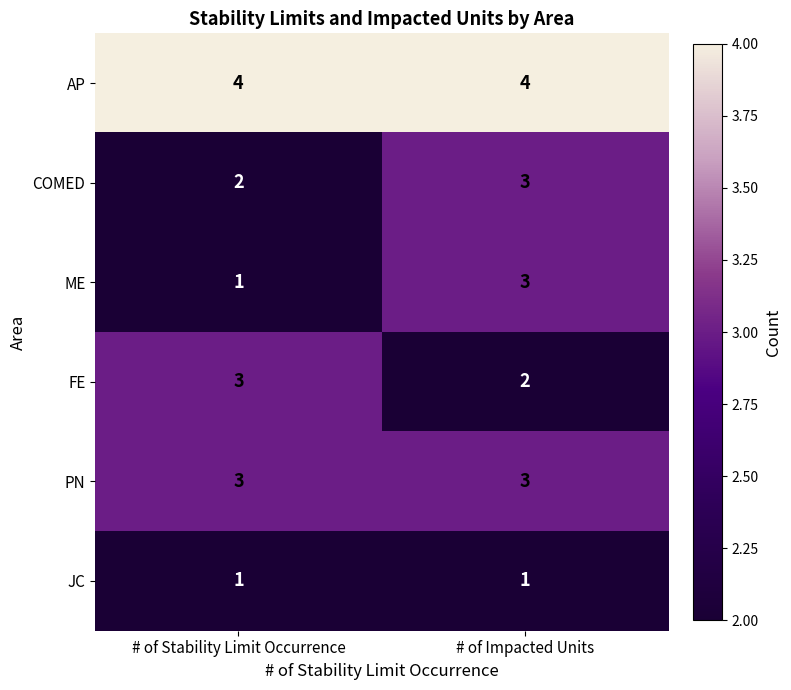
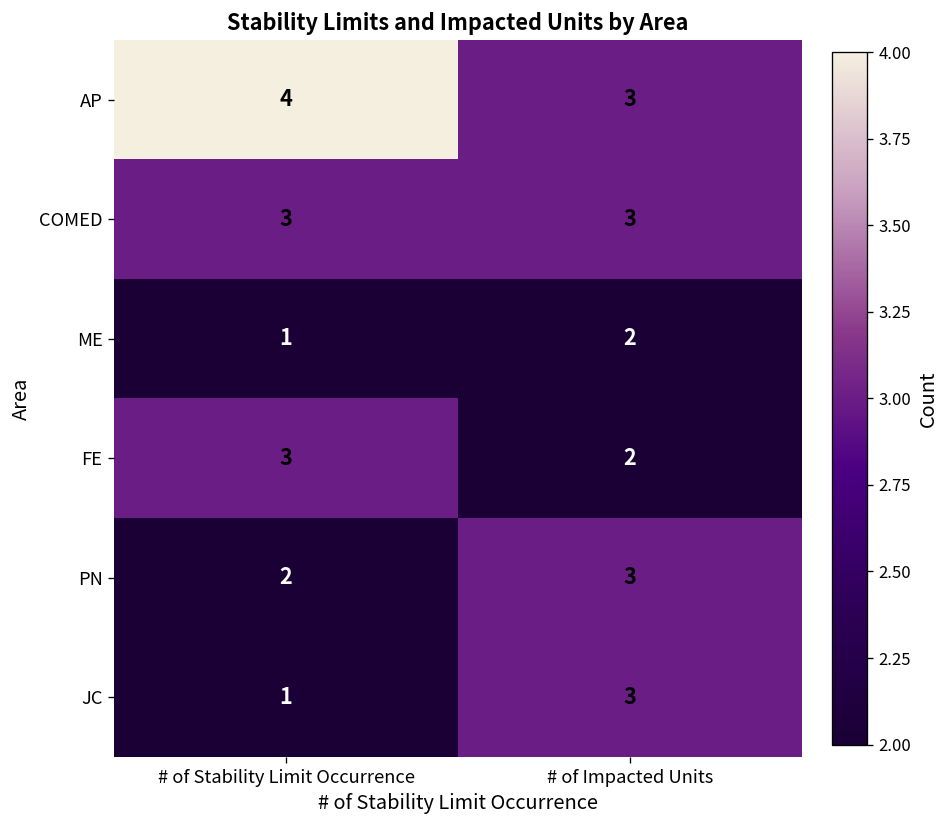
  {
    "AP": {
      "# of Stability Limit Occurrence": 4,
-     "# of Impacted Units": 4
+     "# of Impacted Units": 3
    },
    "COMED": {
-     "# of Stability Limit Occurrence": 2,
+     "# of Stability Limit Occurrence": 3,
      "# of Impacted Units": 3
    },
    "ME": {
      "# of Stability Limit Occurrence": 1,
-     "# of Impacted Units": 3
+     "# of Impacted Units": 2
    },
    "FE": {
      "# of Stability Limit Occurrence": 3,
      "# of Impacted Units": 2
    },
    "PN": {
-     "# of Stability Limit Occurrence": 3,
+     "# of Stability Limit Occurrence": 2,
      "# of Impacted Units": 3
    },
    "JC": {
      "# of Stability Limit Occurrence": 1,
-     "# of Impacted Units": 1
+     "# of Impacted Units": 3
    }
  }
